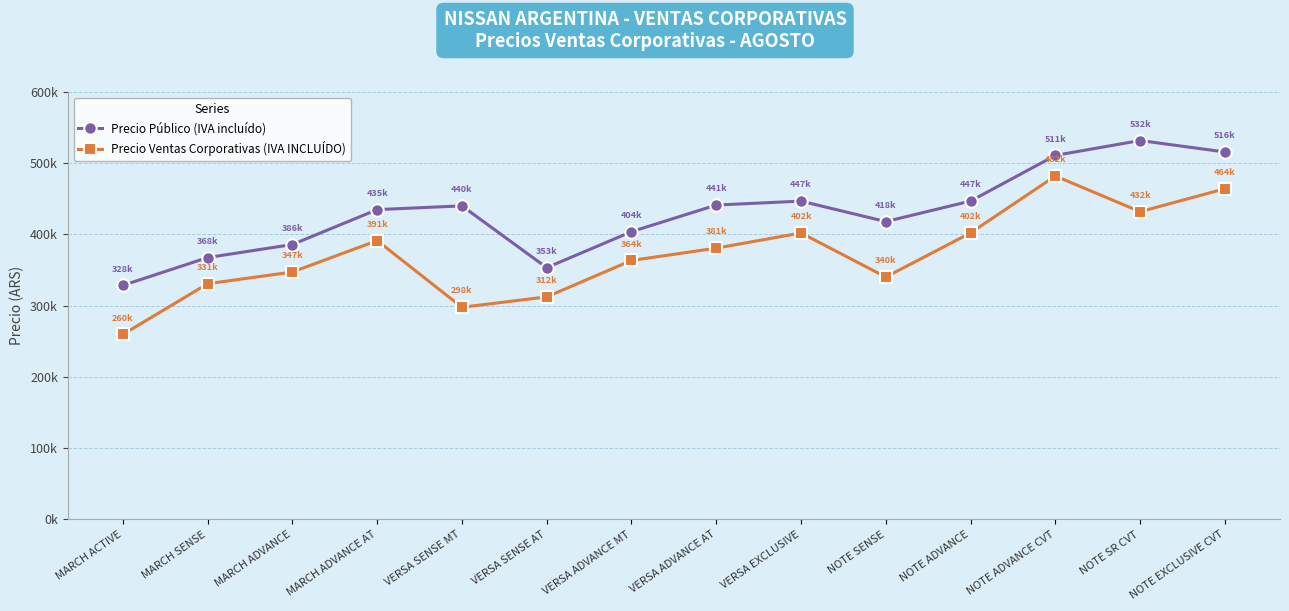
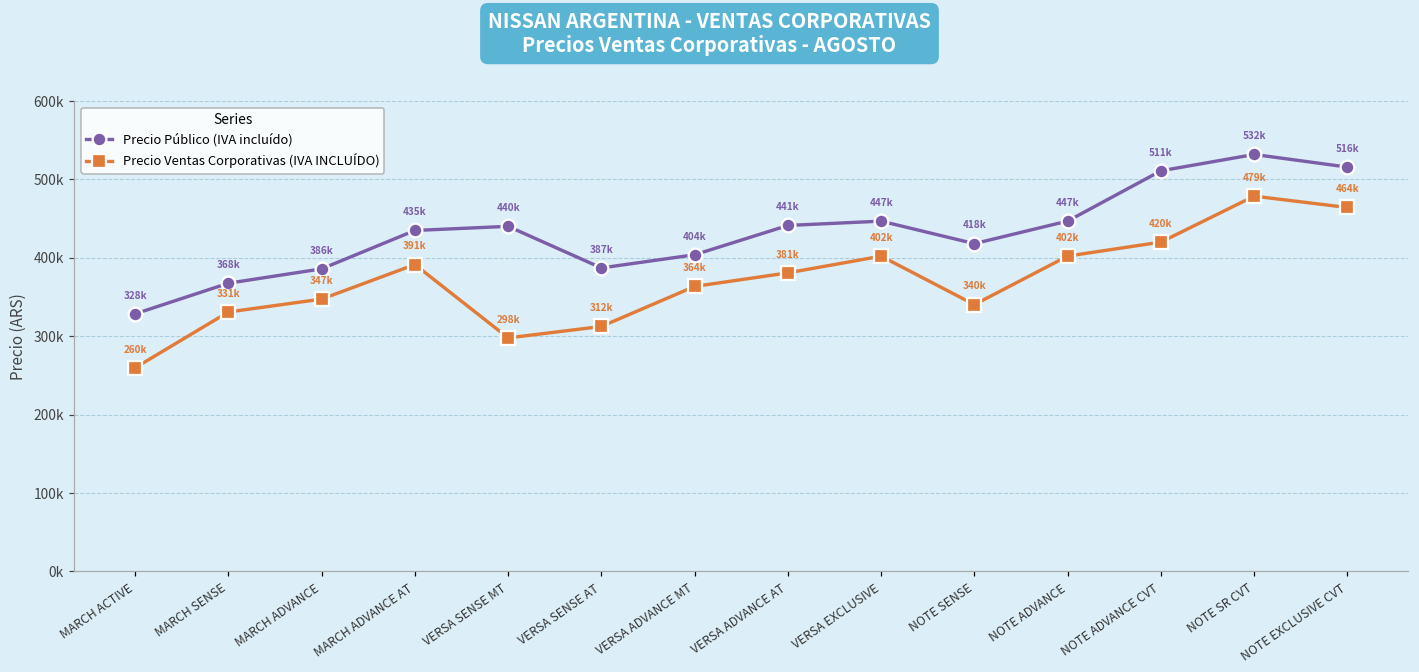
  {
    "Precio Público (IVA incluído)": {
      "MARCH ACTIVE": "328k",
      "MARCH SENSE": "368k",
      "MARCH ADVANCE": "386k",
      "MARCH ADVANCE AT": "435k",
      "VERSA SENSE MT": "440k",
-     "VERSA SENSE AT": "353k",
+     "VERSA SENSE AT": "387k",
      "VERSA ADVANCE MT": "404k",
      "VERSA ADVANCE AT": "441k",
      "VERSA EXCLUSIVE": "447k",
      "NOTE SENSE": "418k",
      "NOTE ADVANCE": "447k",
      "NOTE ADVANCE CVT": "511k",
      "NOTE SR CVT": "532k",
      "NOTE EXCLUSIVE CVT": "516k"
    },
    "Precio Ventas Corporativas (IVA INCLUÍDO)": {
      "MARCH ACTIVE": "260k",
      "MARCH SENSE": "331k",
      "MARCH ADVANCE": "347k",
      "MARCH ADVANCE AT": "391k",
      "VERSA SENSE MT": "298k",
      "VERSA SENSE AT": "312k",
      "VERSA ADVANCE MT": "364k",
      "VERSA ADVANCE AT": "381k",
      "VERSA EXCLUSIVE": "402k",
      "NOTE SENSE": "340k",
      "NOTE ADVANCE": "402k",
-     "NOTE ADVANCE CVT": "482k",
-     "NOTE SR CVT": "432k",
+     "NOTE ADVANCE CVT": "420k",
+     "NOTE SR CVT": "479k",
      "NOTE EXCLUSIVE CVT": "464k"
    }
  }
